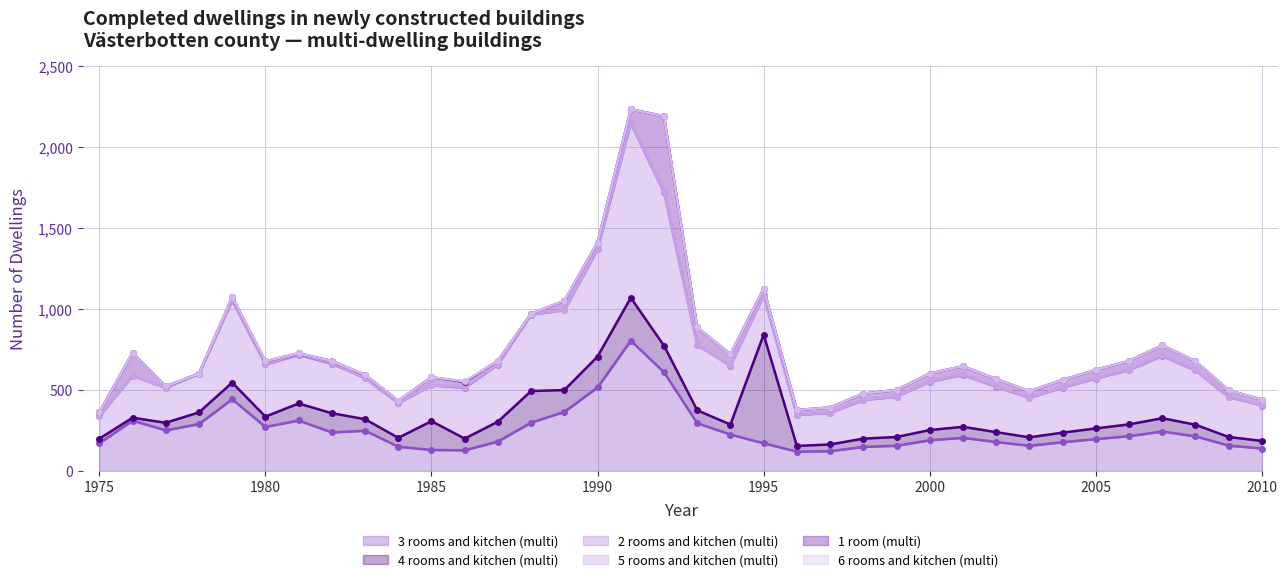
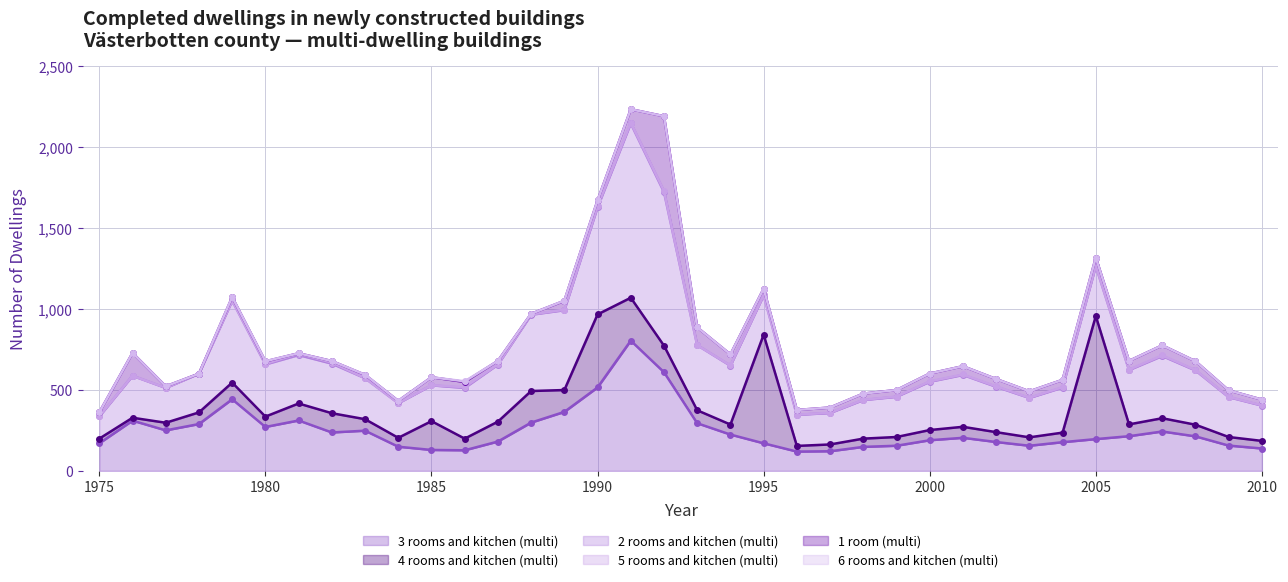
  {
    "4 rooms and kitchen (multi)": {
      "1975": 30,
      "1980": 60,
      "1985": 180,
-     "1990": 190,
+     "1990": 450,
      "1995": 670,
      "2000": 60,
-     "2005": 70,
+     "2005": 760,
      "2010": 50
    }
  }
